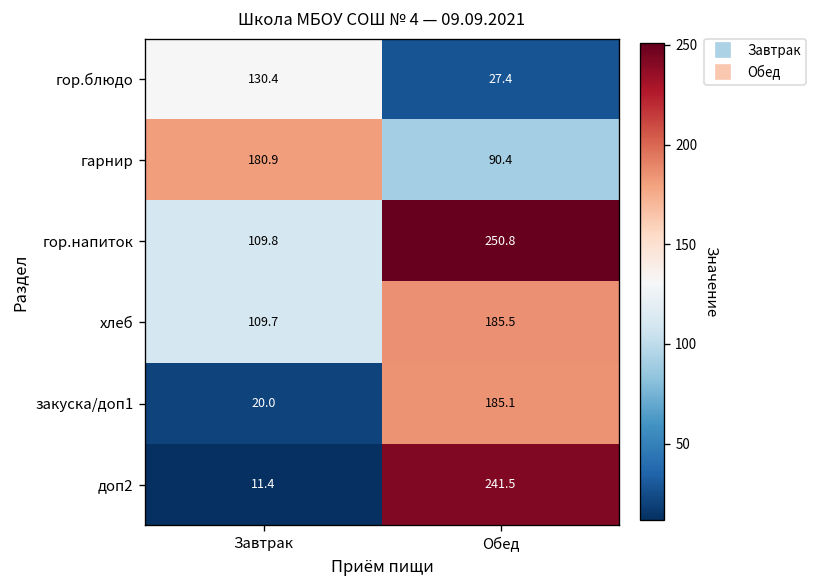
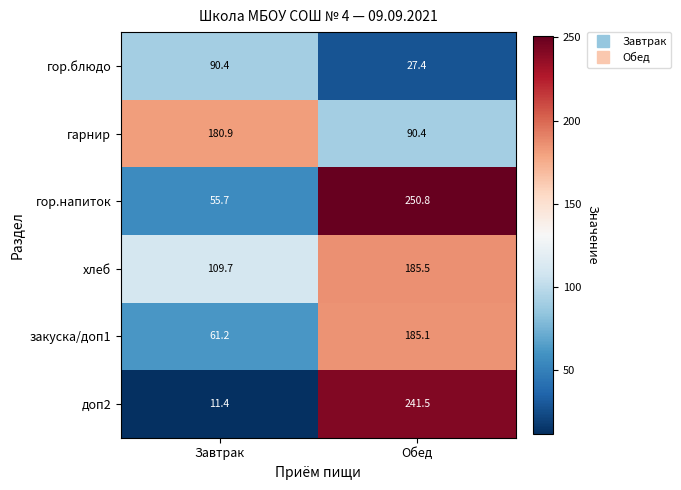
  {
    "гор.блюдо": {
-     "Завтрак": 130.4,
+     "Завтрак": 90.4,
      "Обед": 27.4
    },
    "гарнир": {
      "Завтрак": 180.9,
      "Обед": 90.4
    },
    "гор.напиток": {
-     "Завтрак": 109.8,
+     "Завтрак": 55.7,
      "Обед": 250.8
    },
    "хлеб": {
      "Завтрак": 109.7,
      "Обед": 185.5
    },
    "закуска/доп1": {
-     "Завтрак": 20.0,
+     "Завтрак": 61.2,
      "Обед": 185.1
    },
    "доп2": {
      "Завтрак": 11.4,
      "Обед": 241.5
    }
  }
